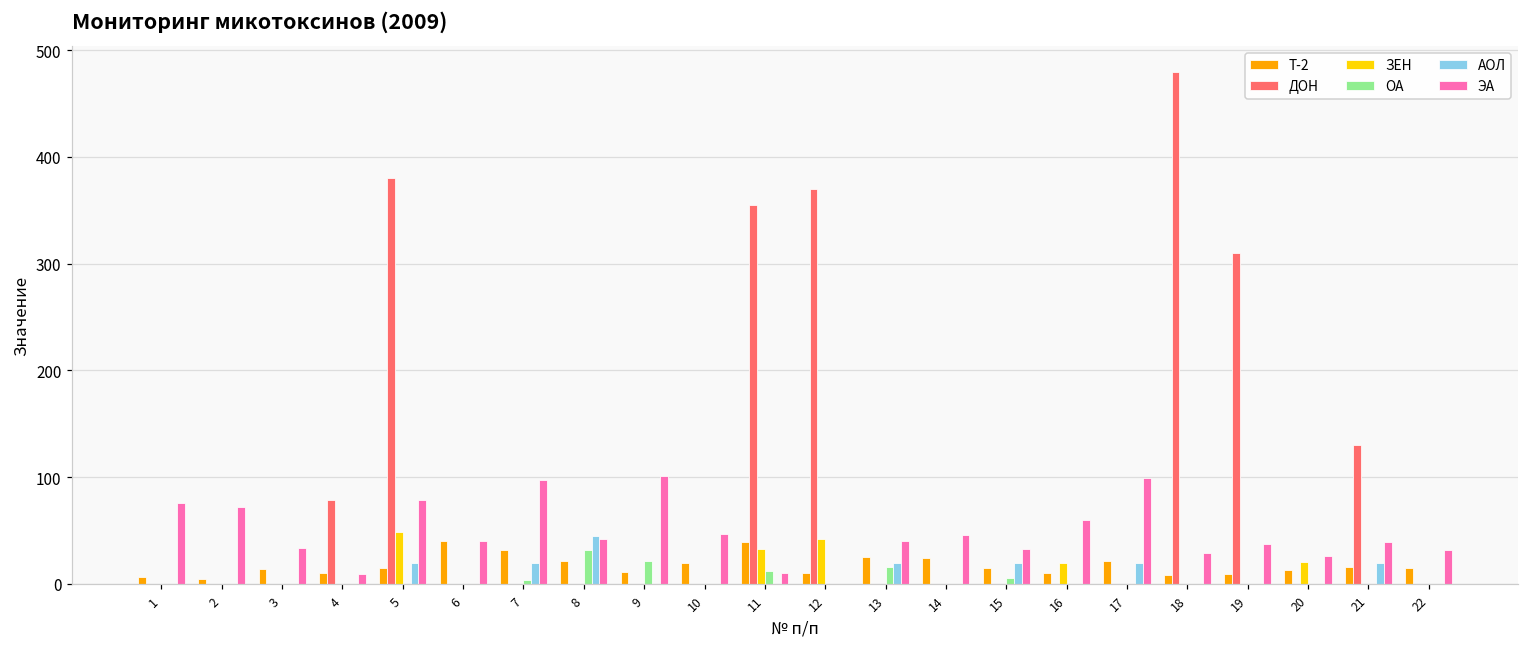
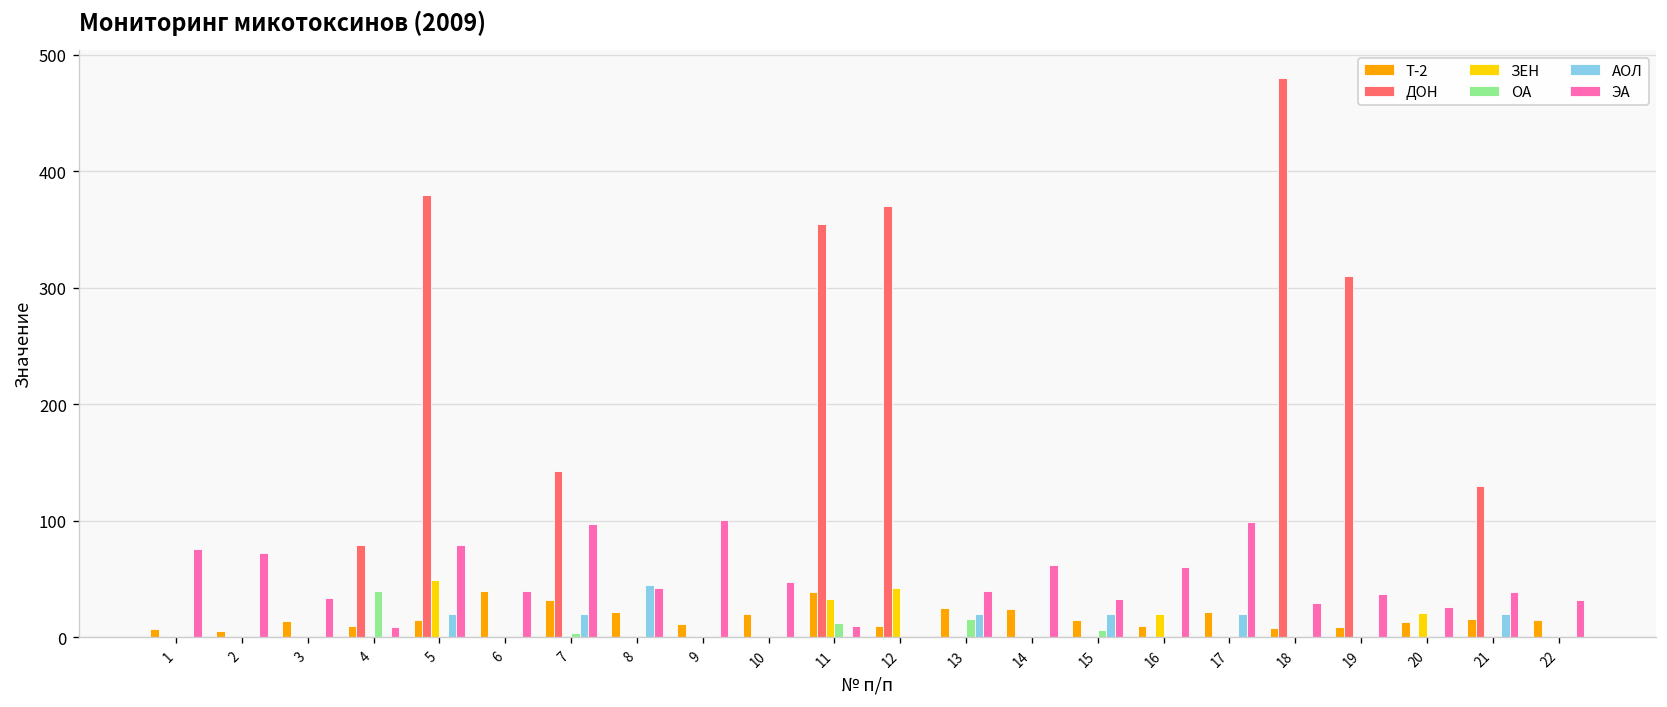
  {
    "ДОН": {
      "1": 0,
      "2": 0,
      "3": 0,
      "4": 80,
      "5": 380,
      "6": 0,
-     "7": 0,
+     "7": 140,
      "8": 0,
      "9": 0,
      "10": 0,
      "11": 360,
      "12": 370,
      "13": 0,
      "14": 0,
      "15": 0,
      "16": 0,
      "17": 0,
      "18": 480,
      "19": 310,
      "20": 0,
      "21": 130,
      "22": 0
    },
    "ОА": {
      "1": 0,
      "2": 0,
      "3": 0,
-     "4": 0,
+     "4": 40,
      "5": 0,
      "6": 0,
      "7": 0,
-     "8": 30,
-     "9": 20,
+     "8": 0,
+     "9": 0,
      "10": 0,
      "11": 10,
      "12": 0,
      "13": 20,
      "14": 0,
      "15": 10,
      "16": 0,
      "17": 0,
      "18": 0,
      "19": 0,
      "20": 0,
      "21": 0,
      "22": 0
    },
    "АОЛ": {
      "1": 0,
      "2": 0,
      "3": 0,
      "4": 0,
      "5": 20,
      "6": 0,
      "7": 20,
      "8": 50,
      "9": 0,
      "10": 0,
      "11": 0,
      "12": 0,
      "13": 20,
      "14": 0,
      "15": 20,
      "16": 0,
      "17": 20,
      "18": 0,
      "19": 0,
      "20": 0,
      "21": 20,
      "22": 0
    },
    "ЭА": {
      "1": 80,
      "2": 70,
      "3": 30,
      "4": 10,
      "5": 80,
      "6": 40,
      "7": 100,
      "8": 40,
      "9": 100,
      "10": 50,
      "11": 10,
      "12": 0,
      "13": 40,
-     "14": 50,
+     "14": 60,
      "15": 30,
      "16": 60,
      "17": 100,
      "18": 30,
      "19": 40,
      "20": 30,
      "21": 40,
      "22": 30
    }
  }
